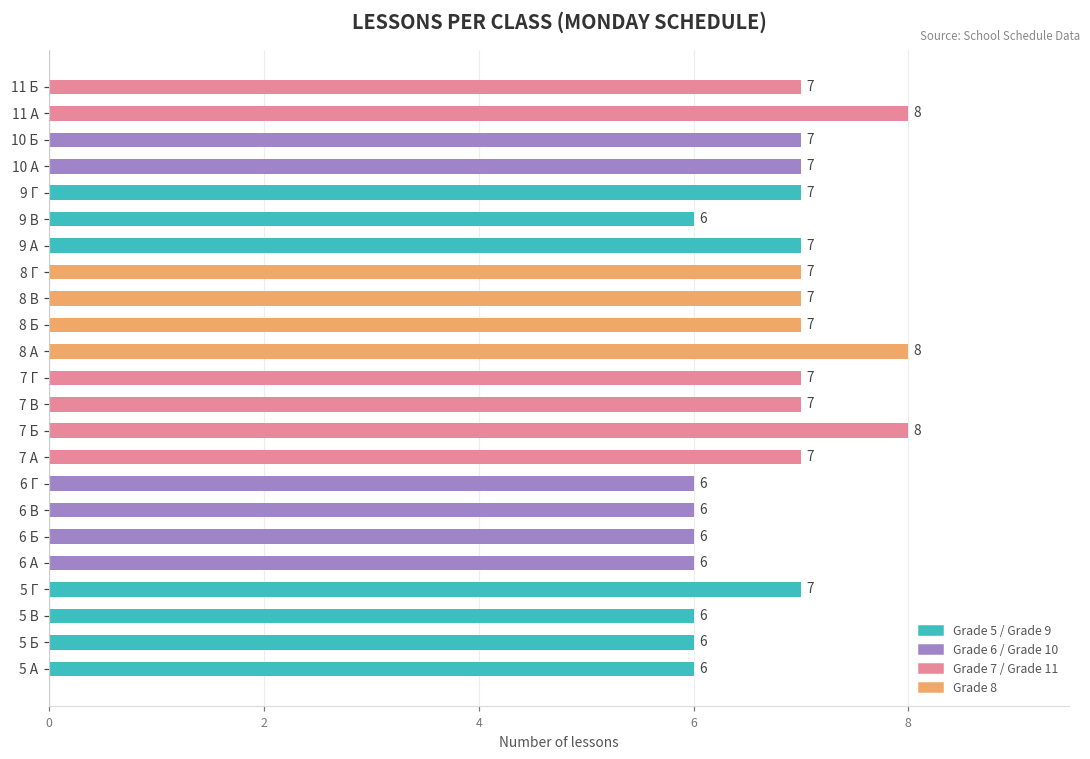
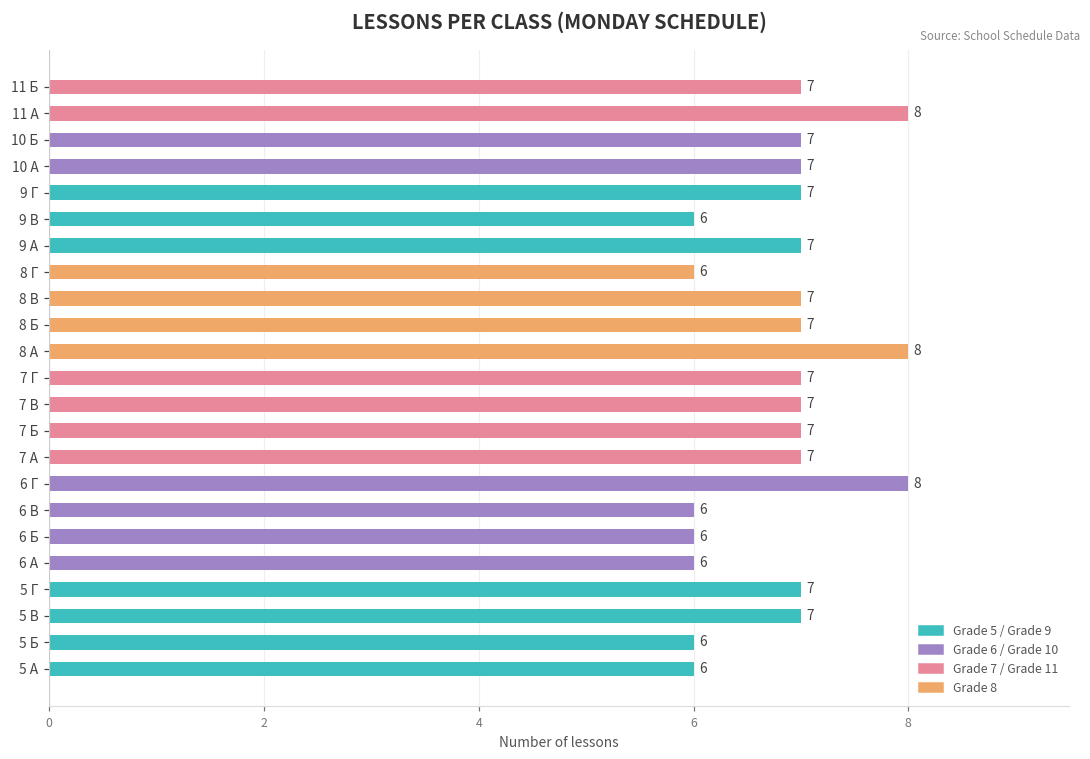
  {
    "11 Б": 7,
    "11 А": 8,
    "10 Б": 7,
    "10 А": 7,
    "9 Г": 7,
    "9 В": 6,
    "9 А": 7,
-   "8 Г": 7,
+   "8 Г": 6,
    "8 В": 7,
    "8 Б": 7,
    "8 А": 8,
    "7 Г": 7,
    "7 В": 7,
-   "7 Б": 8,
+   "7 Б": 7,
    "7 А": 7,
-   "6 Г": 6,
+   "6 Г": 8,
    "6 В": 6,
    "6 Б": 6,
    "6 А": 6,
    "5 Г": 7,
-   "5 В": 6,
+   "5 В": 7,
    "5 Б": 6,
    "5 А": 6
  }
